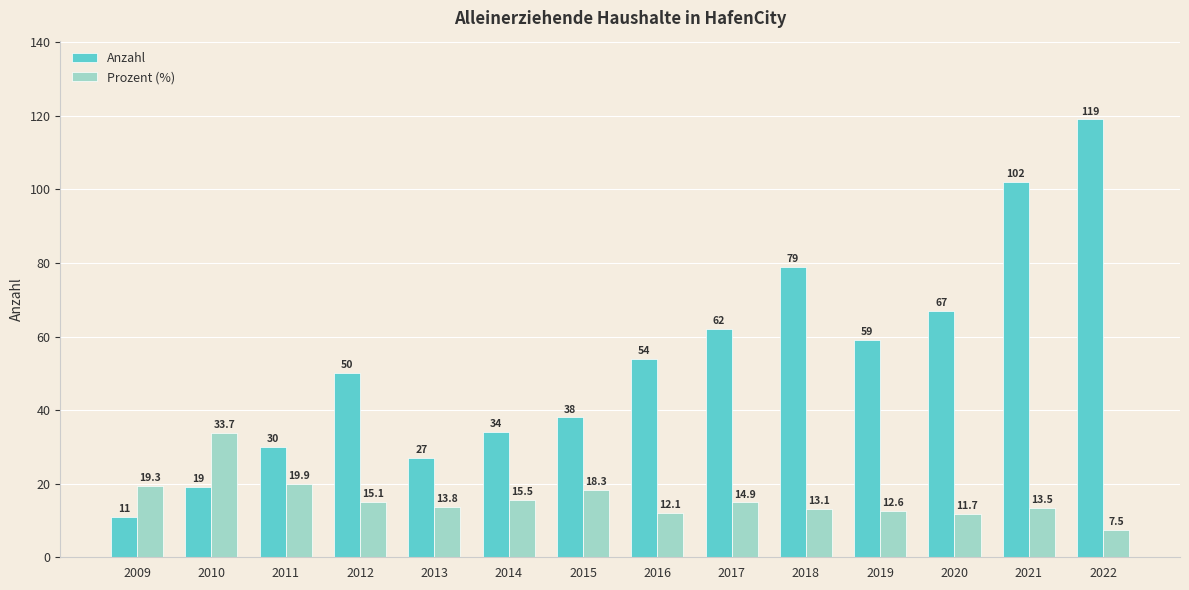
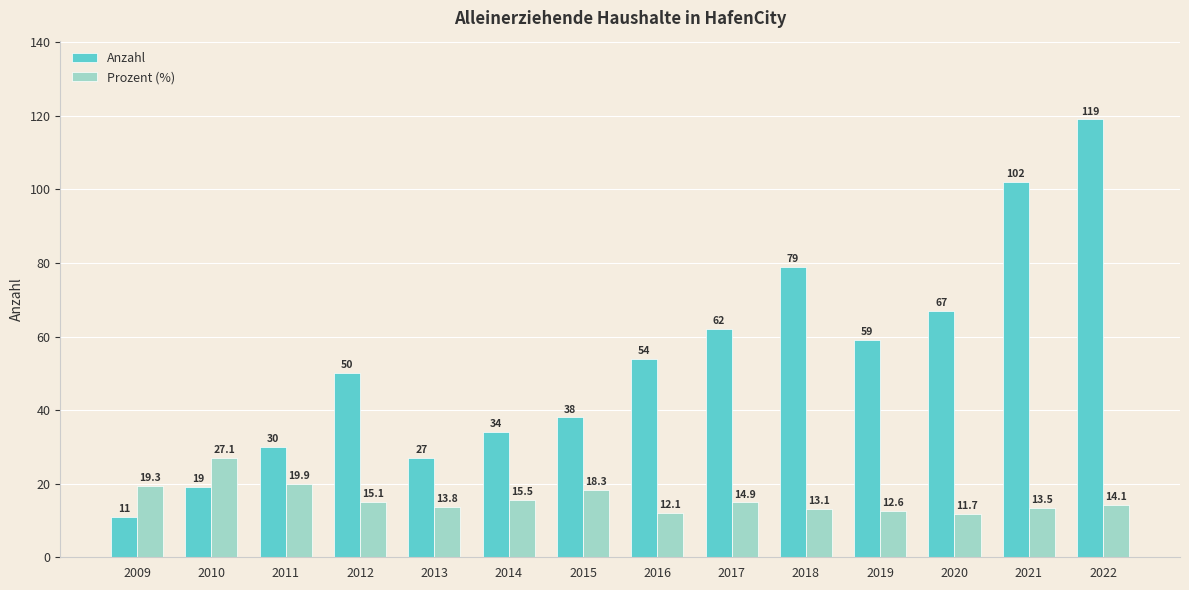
  {
    "Anzahl": {
      "2009": 11,
      "2010": 19,
      "2011": 30,
      "2012": 50,
      "2013": 27,
      "2014": 34,
      "2015": 38,
      "2016": 54,
      "2017": 62,
      "2018": 79,
      "2019": 59,
      "2020": 67,
      "2021": 102,
      "2022": 119
    },
    "Prozent (%)": {
      "2009": 19.3,
-     "2010": 33.7,
+     "2010": 27.1,
      "2011": 19.9,
      "2012": 15.1,
      "2013": 13.8,
      "2014": 15.5,
      "2015": 18.3,
      "2016": 12.1,
      "2017": 14.9,
      "2018": 13.1,
      "2019": 12.6,
      "2020": 11.7,
      "2021": 13.5,
-     "2022": 7.5
+     "2022": 14.1
    }
  }
